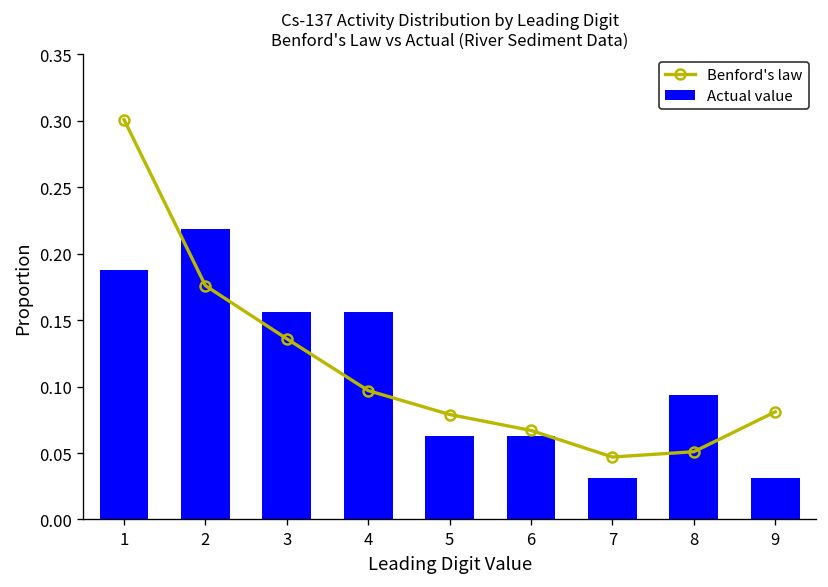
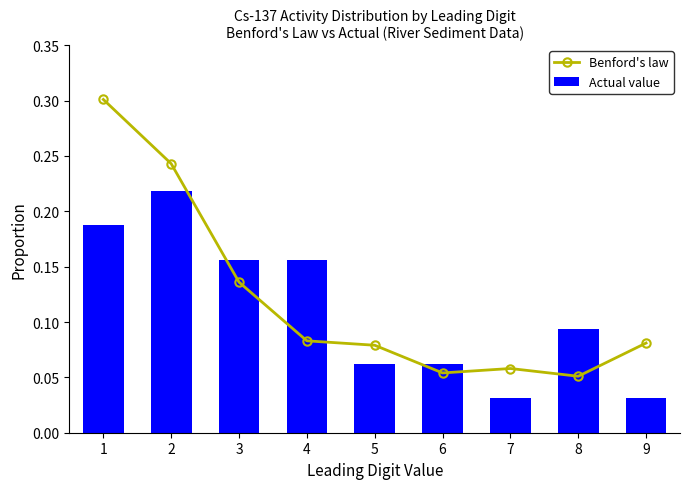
  {
    "Benford's law": {
      "1": 0.301,
-     "2": 0.176,
+     "2": 0.243,
      "3": 0.136,
-     "4": 0.097,
+     "4": 0.083,
      "5": 0.079,
-     "6": 0.067,
-     "7": 0.047,
+     "6": 0.054,
+     "7": 0.058,
      "8": 0.051,
      "9": 0.081
    },
    "Actual value": {
      "1": 0.188,
      "2": 0.219,
      "3": 0.156,
      "4": 0.156,
      "5": 0.063,
      "6": 0.063,
      "7": 0.031,
      "8": 0.094,
      "9": 0.031
    }
  }
